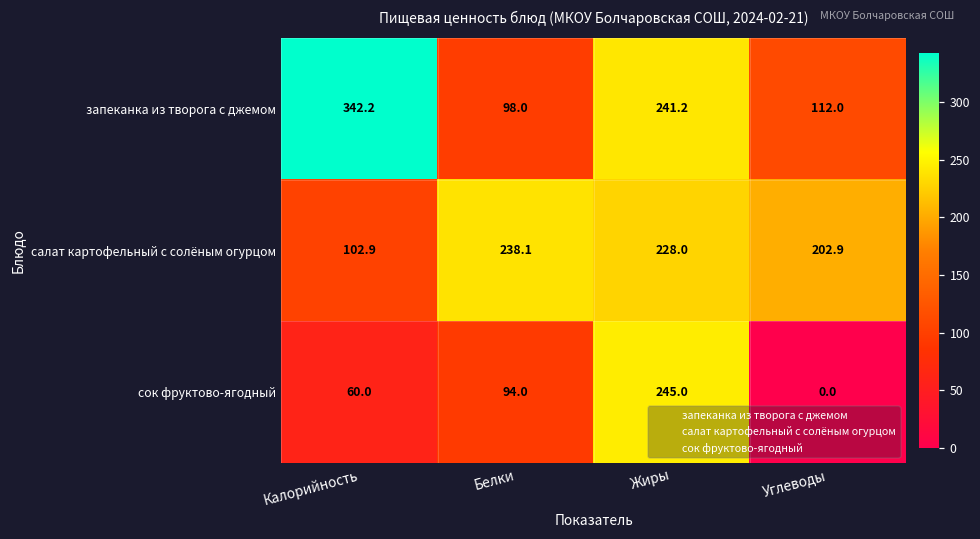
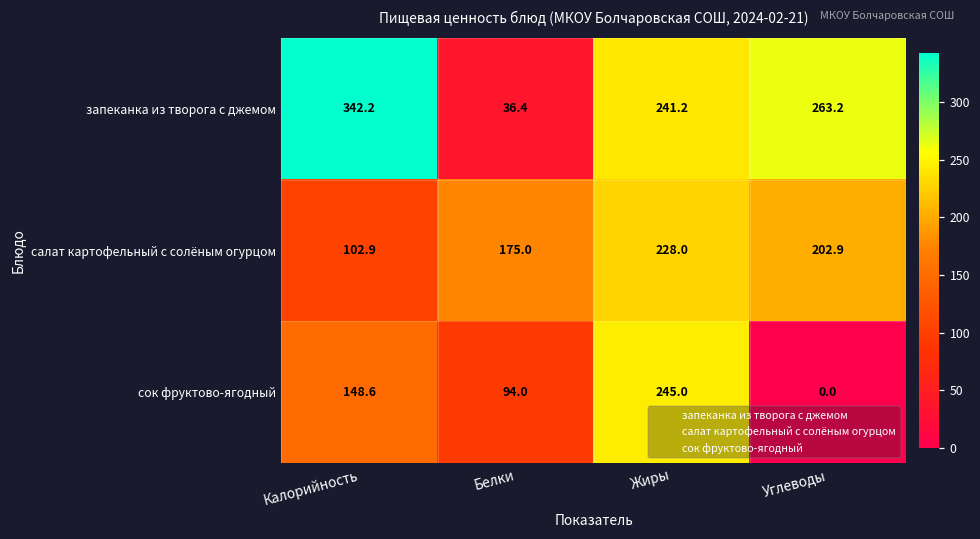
  {
    "запеканка из творога с джемом": {
      "Калорийность": 342.2,
-     "Белки": 98.0,
+     "Белки": 36.4,
      "Жиры": 241.2,
-     "Углеводы": 112.0
+     "Углеводы": 263.2
    },
    "салат картофельный с солёным огурцом": {
      "Калорийность": 102.9,
-     "Белки": 238.1,
+     "Белки": 175.0,
      "Жиры": 228.0,
      "Углеводы": 202.9
    },
    "сок фруктово-ягодный": {
-     "Калорийность": 60.0,
+     "Калорийность": 148.6,
      "Белки": 94.0,
      "Жиры": 245.0,
      "Углеводы": 0.0
    }
  }
